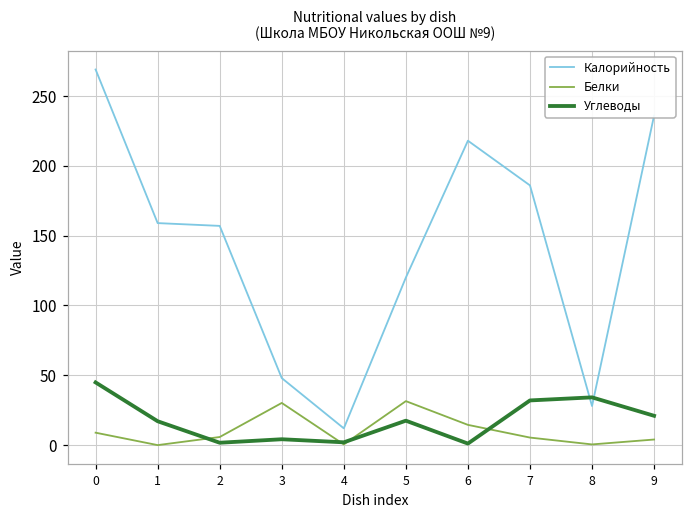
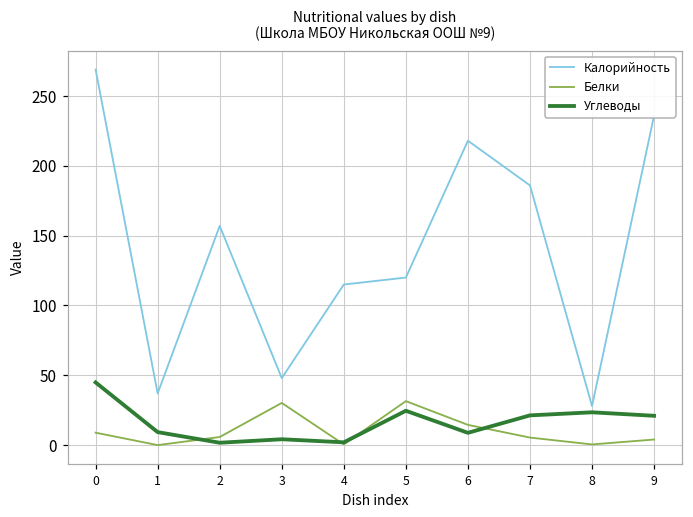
  {
    "Калорийность": {
      "0": 269,
-     "1": 159,
+     "1": 37,
      "2": 157,
      "3": 48,
-     "4": 12,
+     "4": 115,
      "5": 120,
      "6": 218,
      "7": 186,
      "8": 28,
      "9": 236
    },
    "Белки": {
      "0": 9,
      "1": 0,
      "2": 6,
      "3": 30,
      "5": 32,
      "6": 15,
      "7": 5,
      "8": 1,
      "9": 4
    },
    "Углеводы": {
      "0": 45,
-     "1": 17,
+     "1": 9,
      "2": 2,
      "3": 4,
-     "5": 18,
-     "6": 1,
-     "7": 32,
-     "8": 34,
+     "5": 25,
+     "6": 9,
+     "7": 21,
+     "8": 24,
      "9": 21
    }
  }
